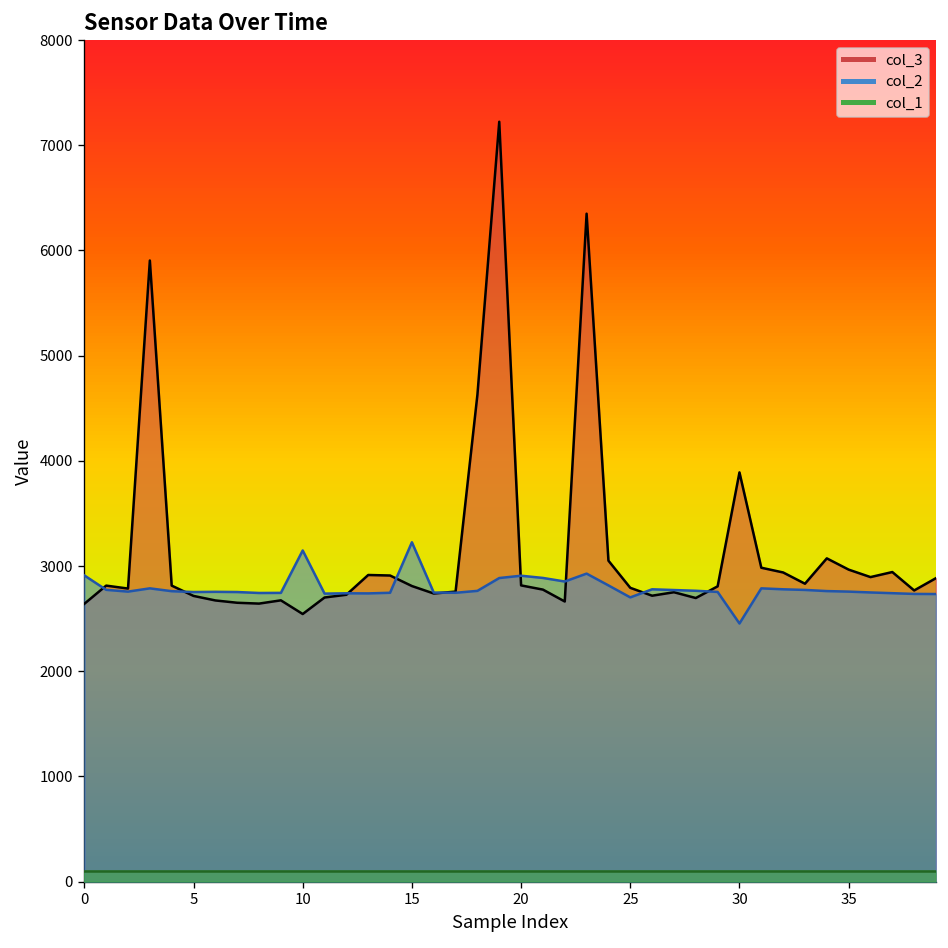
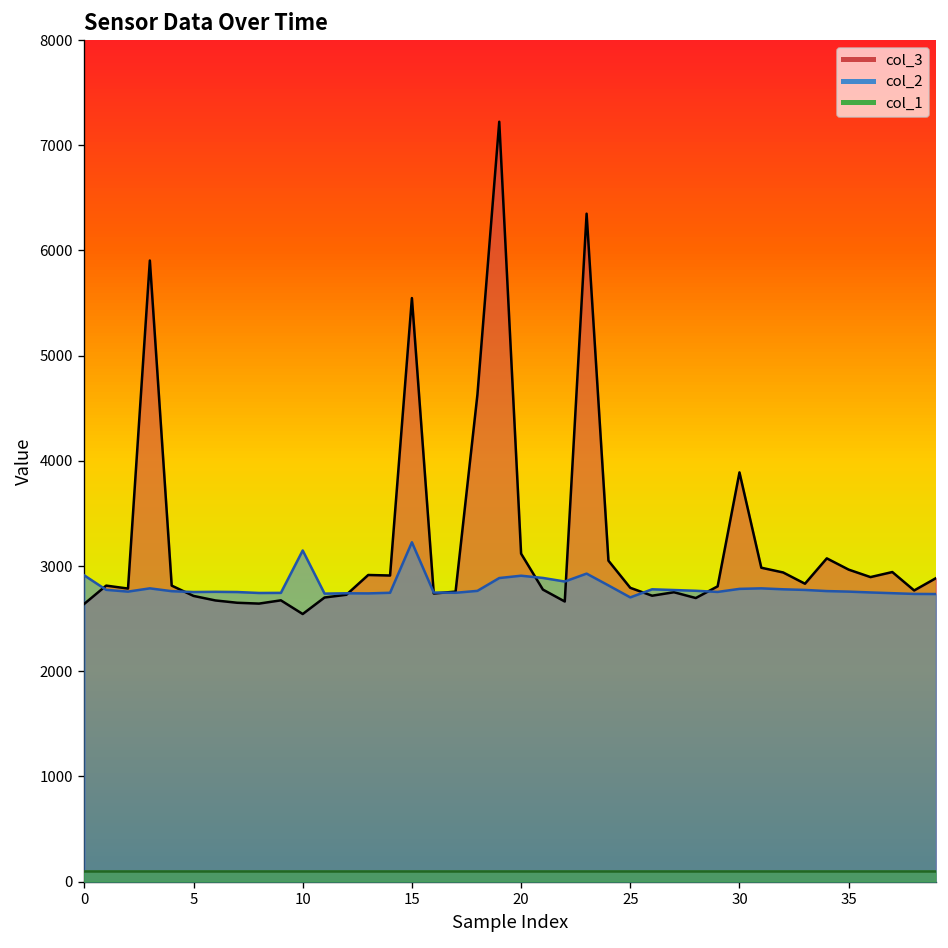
  {
    "col_3": {
      "0": 2600,
      "5": 2700,
      "10": 2500,
-     "15": 2800,
-     "20": 2800,
+     "15": 5500,
+     "20": 3100,
      "25": 2800,
      "30": 3900,
      "35": 3000
    },
    "col_2": {
      "0": 2900,
      "5": 2800,
      "10": 3100,
      "15": 3200,
      "20": 2900,
      "25": 2700,
-     "30": 2500,
+     "30": 2800,
      "35": 2800
    },
    "col_1": {
      "0": 100,
      "5": 100,
      "10": 100,
      "15": 100,
      "20": 100,
      "25": 100,
      "30": 100,
      "35": 100
    }
  }
